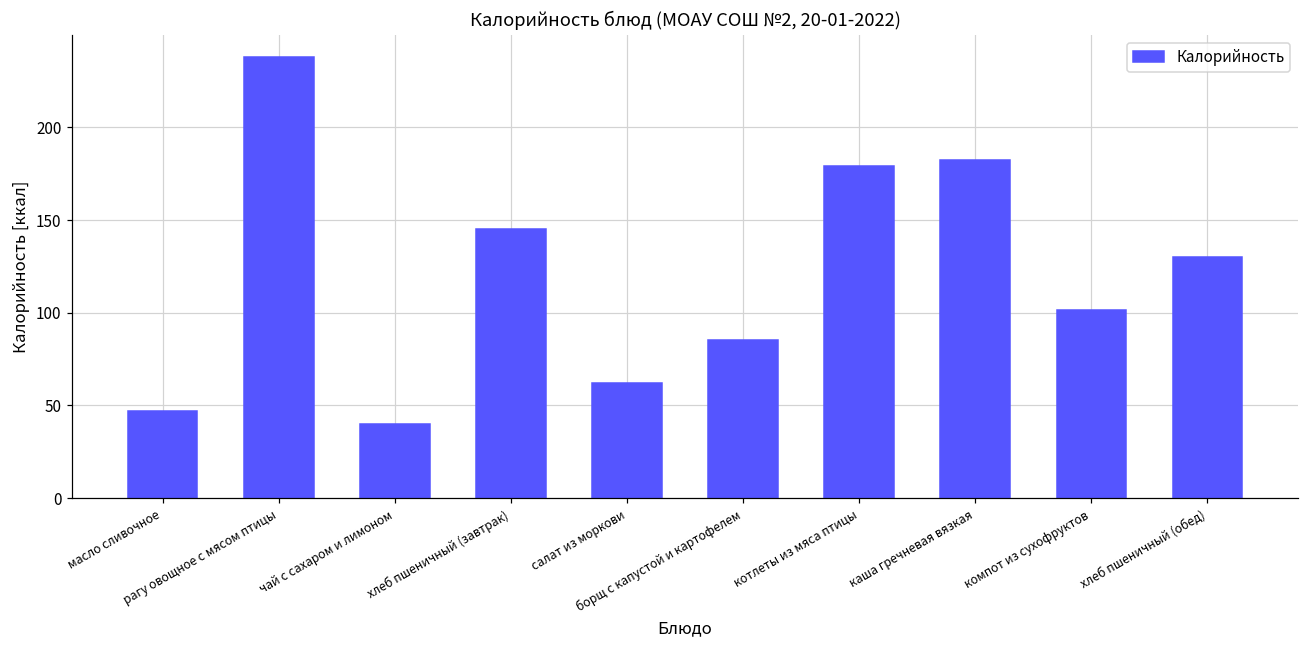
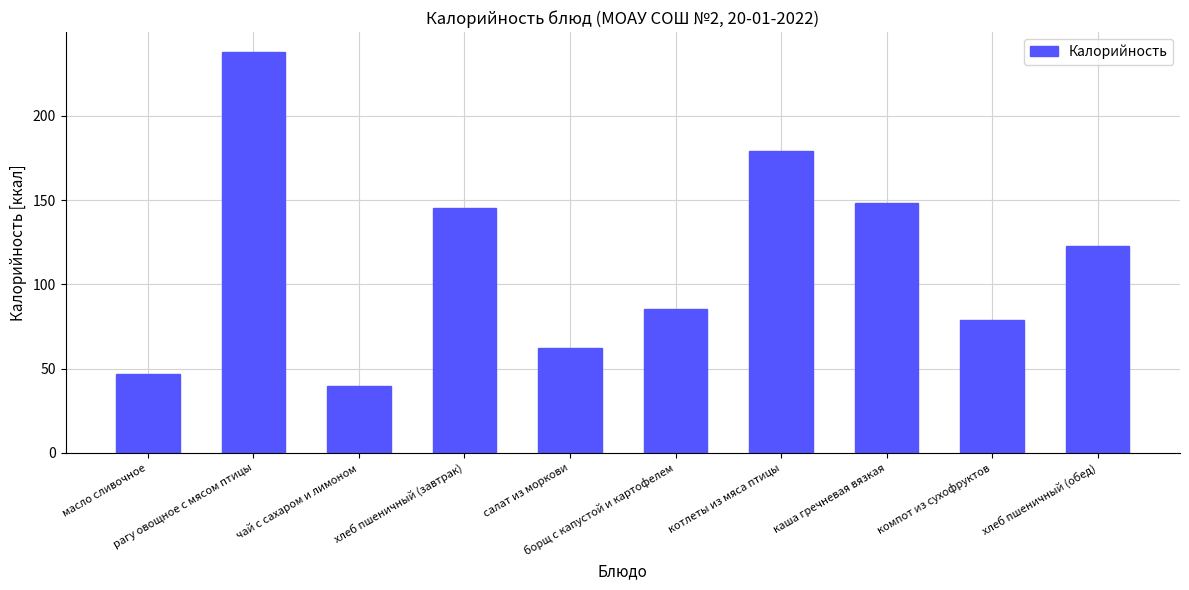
  {
    "масло сливочное": 47,
    "рагу овощное с мясом птицы": 238,
    "чай с сахаром и лимоном": 40,
    "хлеб пшеничный (завтрак)": 145,
    "салат из моркови": 62,
    "борщ с капустой и картофелем": 85,
    "котлеты из мяса птицы": 179,
-   "каша гречневая вязкая": 182,
-   "компот из сухофруктов": 101,
-   "хлеб пшеничный (обед)": 130
+   "каша гречневая вязкая": 149,
+   "компот из сухофруктов": 79,
+   "хлеб пшеничный (обед)": 123
  }
